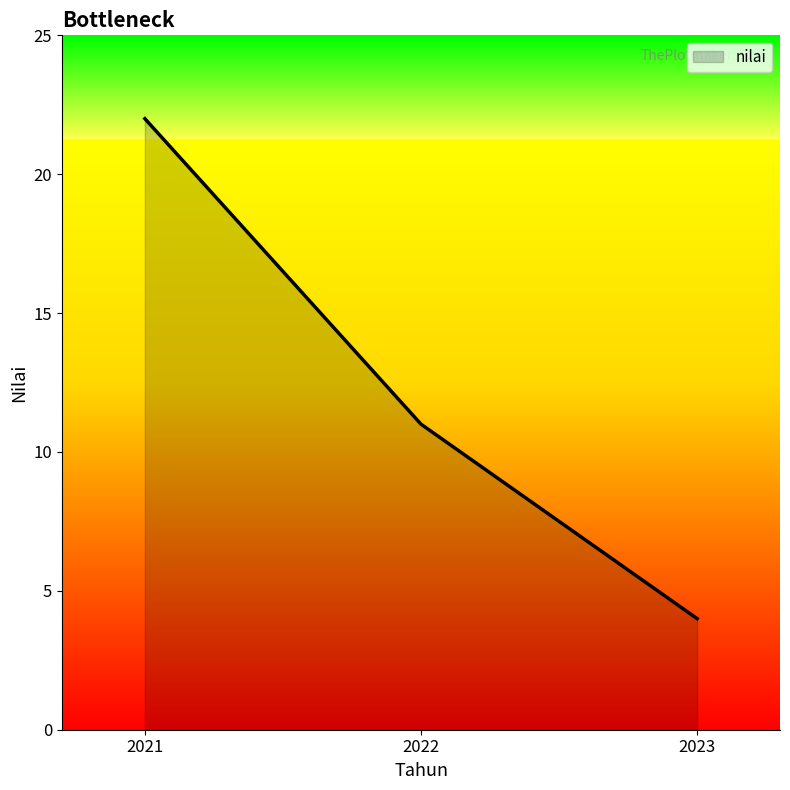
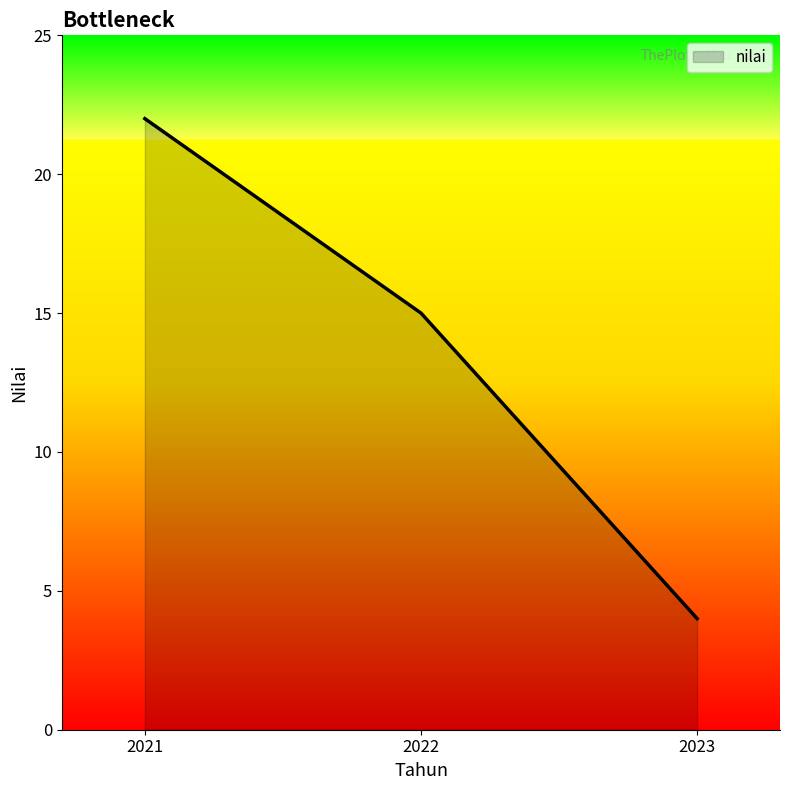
  {
    "2021": 22,
-   "2022": 11,
+   "2022": 15,
    "2023": 4
  }
